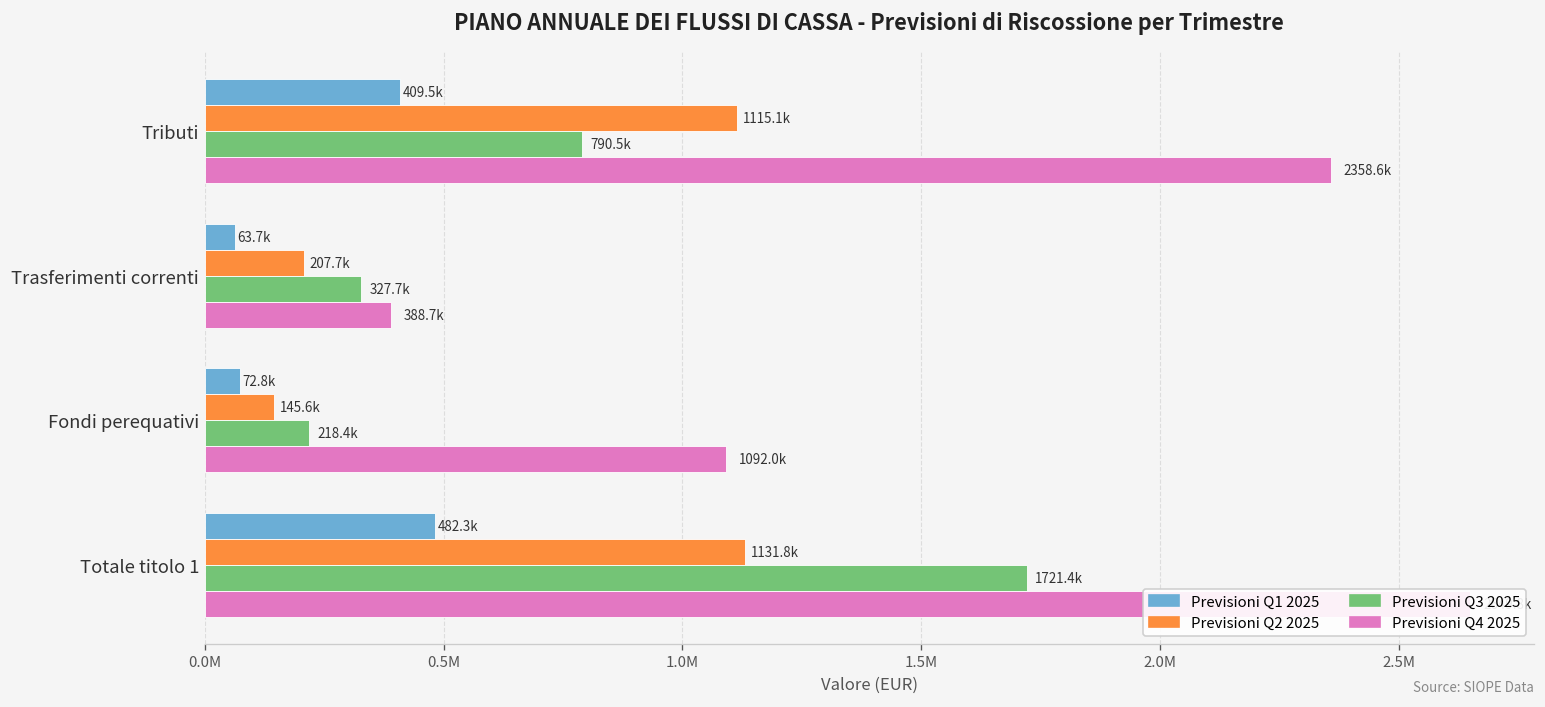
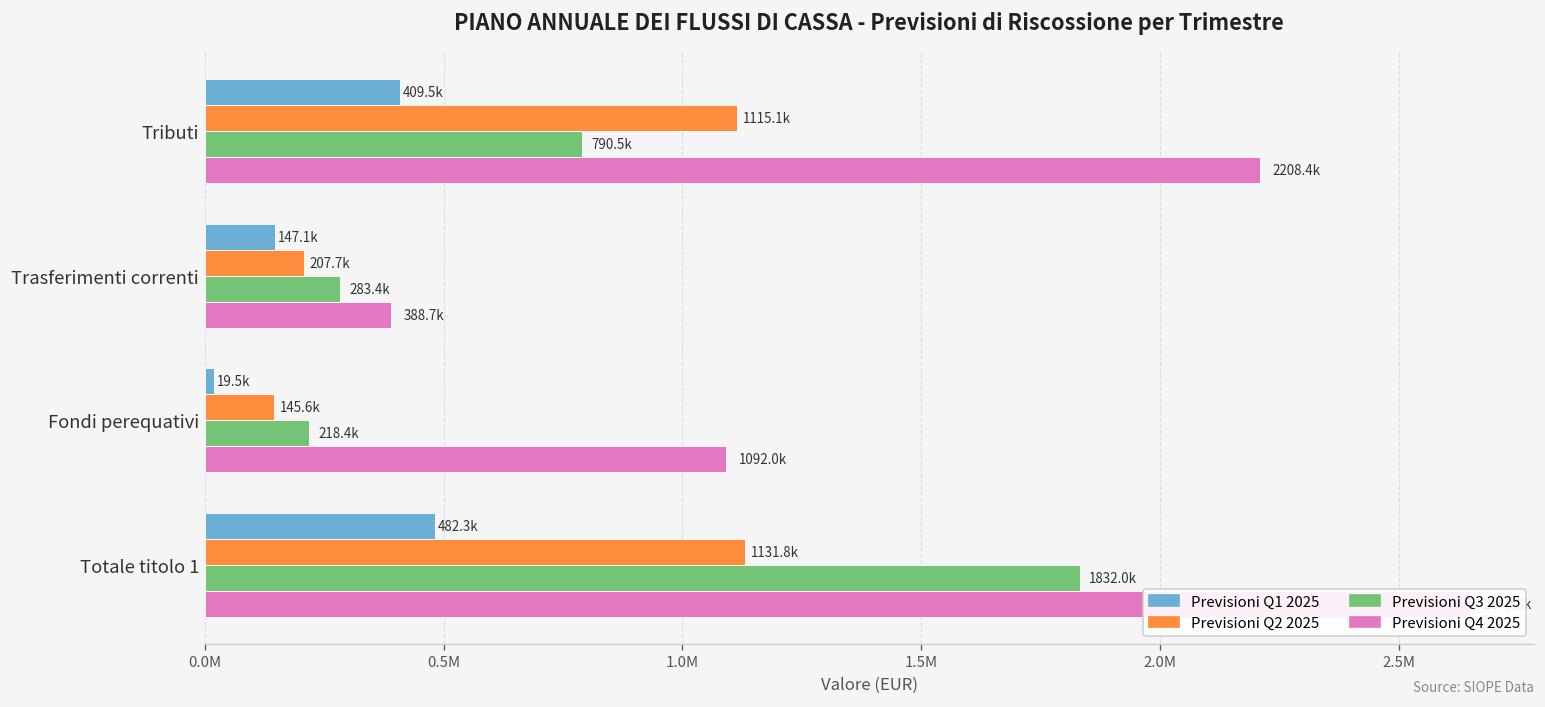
  {
    "Previsioni Q1 2025": {
      "Tributi": "409.5k",
-     "Trasferimenti correnti": "63.7k",
-     "Fondi perequativi": "72.8k",
+     "Trasferimenti correnti": "147.1k",
+     "Fondi perequativi": "19.5k",
      "Totale titolo 1": "482.3k"
    },
    "Previsioni Q2 2025": {
      "Tributi": "1115.1k",
      "Trasferimenti correnti": "207.7k",
      "Fondi perequativi": "145.6k",
      "Totale titolo 1": "1131.8k"
    },
    "Previsioni Q3 2025": {
      "Tributi": "790.5k",
-     "Trasferimenti correnti": "327.7k",
+     "Trasferimenti correnti": "283.4k",
      "Fondi perequativi": "218.4k",
-     "Totale titolo 1": "1721.4k"
+     "Totale titolo 1": "1832.0k"
    },
    "Previsioni Q4 2025": {
-     "Tributi": "2358.6k",
+     "Tributi": "2208.4k",
      "Trasferimenti correnti": "388.7k",
      "Fondi perequativi": "1092.0k"
    }
  }
